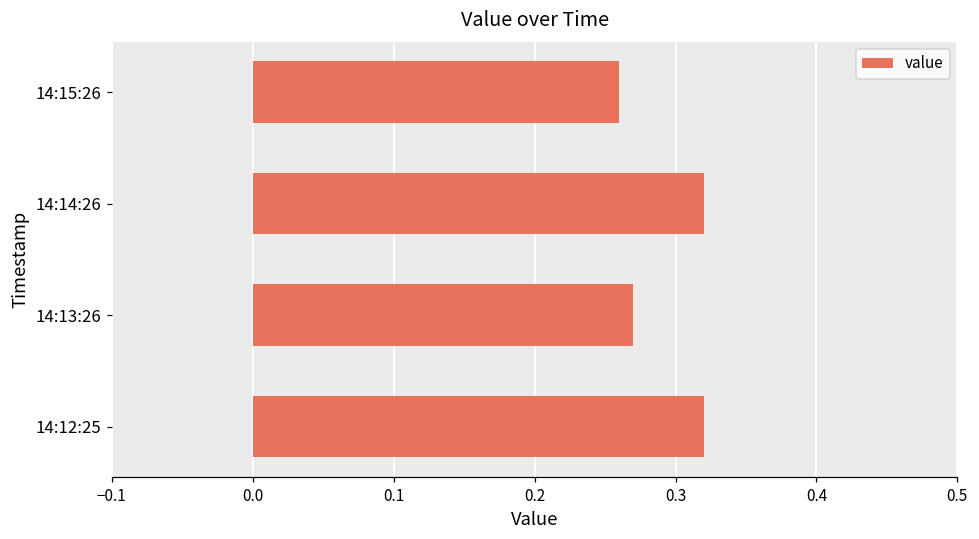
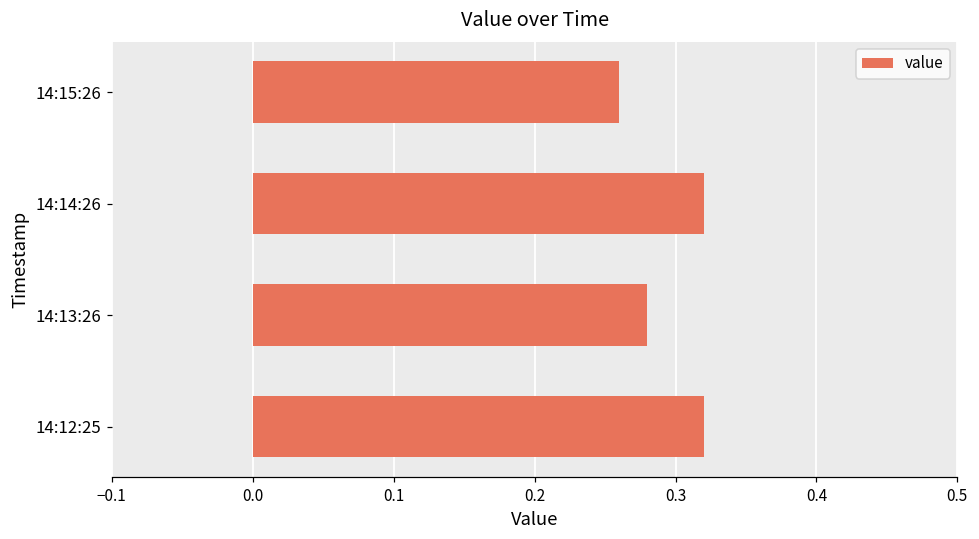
  {
    "14:15:26": 0.26,
    "14:14:26": 0.32,
-   "14:13:26": 0.27,
+   "14:13:26": 0.28,
    "14:12:25": 0.32
  }
